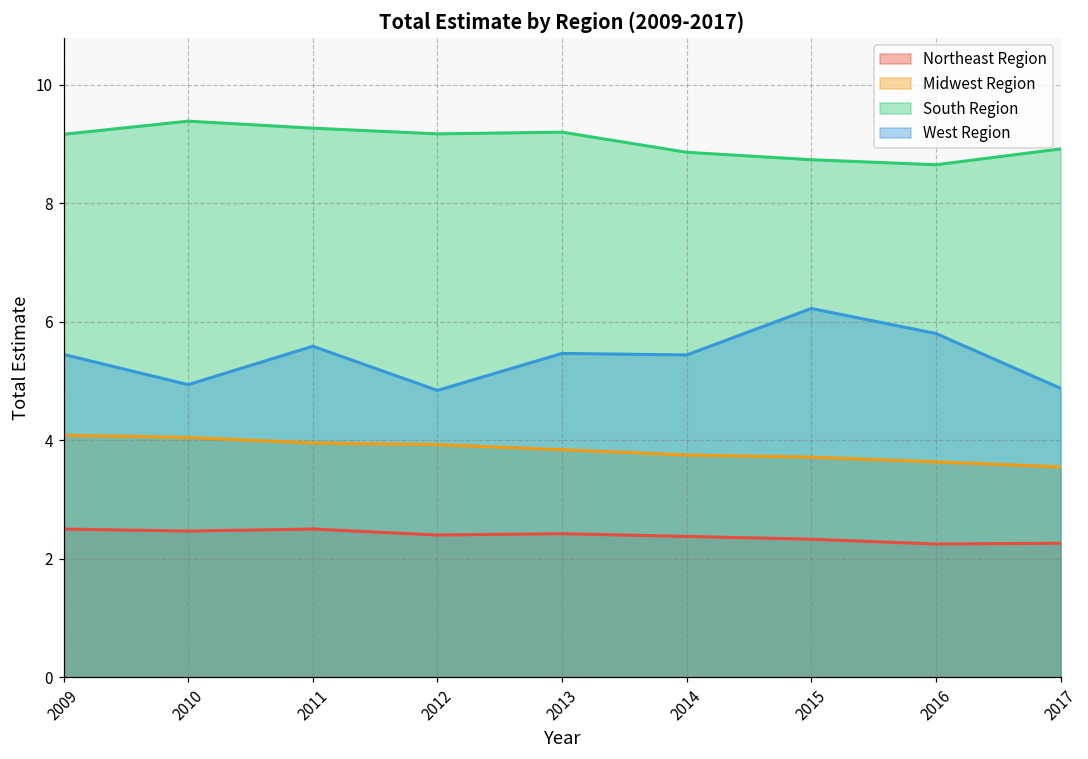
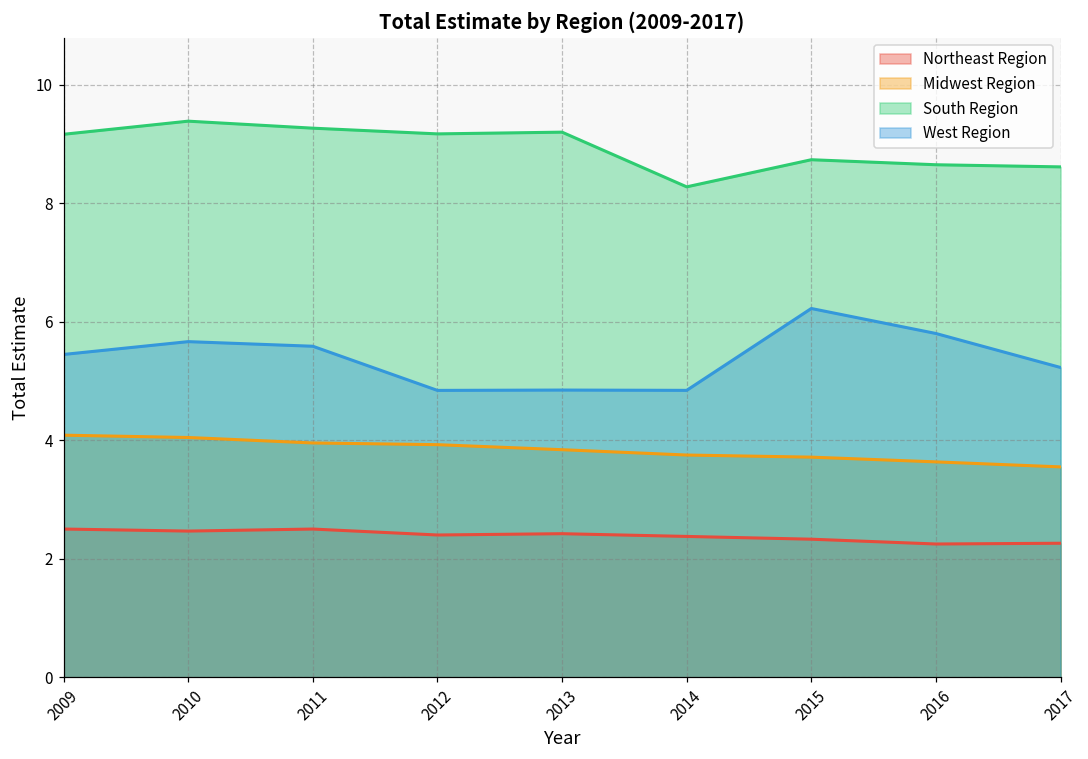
  {
    "South Region": {
      "2009": 9.2,
      "2010": 9.4,
      "2011": 9.3,
      "2012": 9.2,
      "2013": 9.2,
-     "2014": 8.9,
+     "2014": 8.3,
      "2015": 8.7,
      "2016": 8.7,
-     "2017": 8.9
+     "2017": 8.6
    },
    "West Region": {
      "2009": 5.4,
-     "2010": 4.9,
+     "2010": 5.7,
      "2011": 5.6,
      "2012": 4.8,
-     "2013": 5.5,
-     "2014": 5.4,
+     "2013": 4.8,
+     "2014": 4.8,
      "2015": 6.2,
      "2016": 5.8,
-     "2017": 4.9
+     "2017": 5.2
    }
  }
